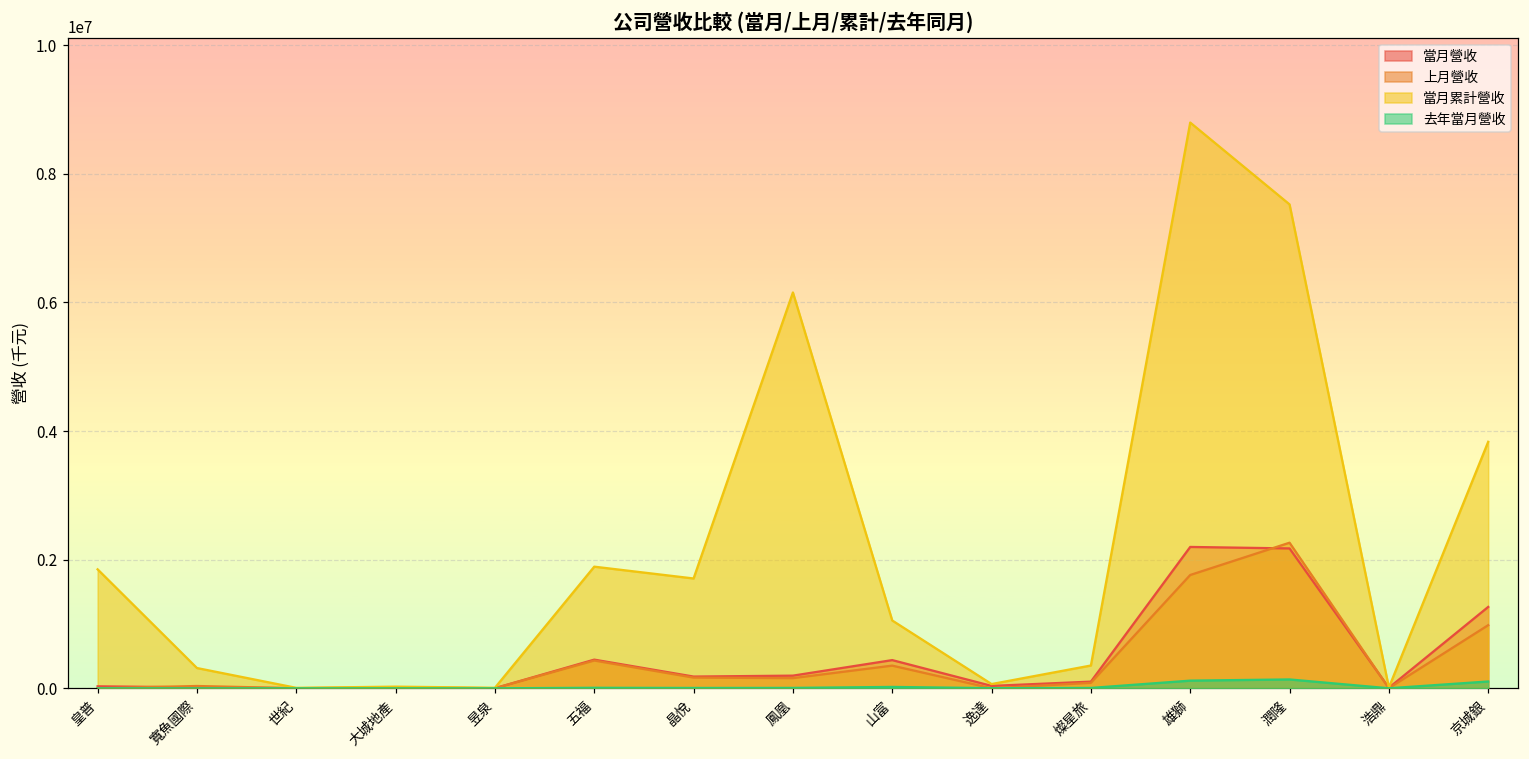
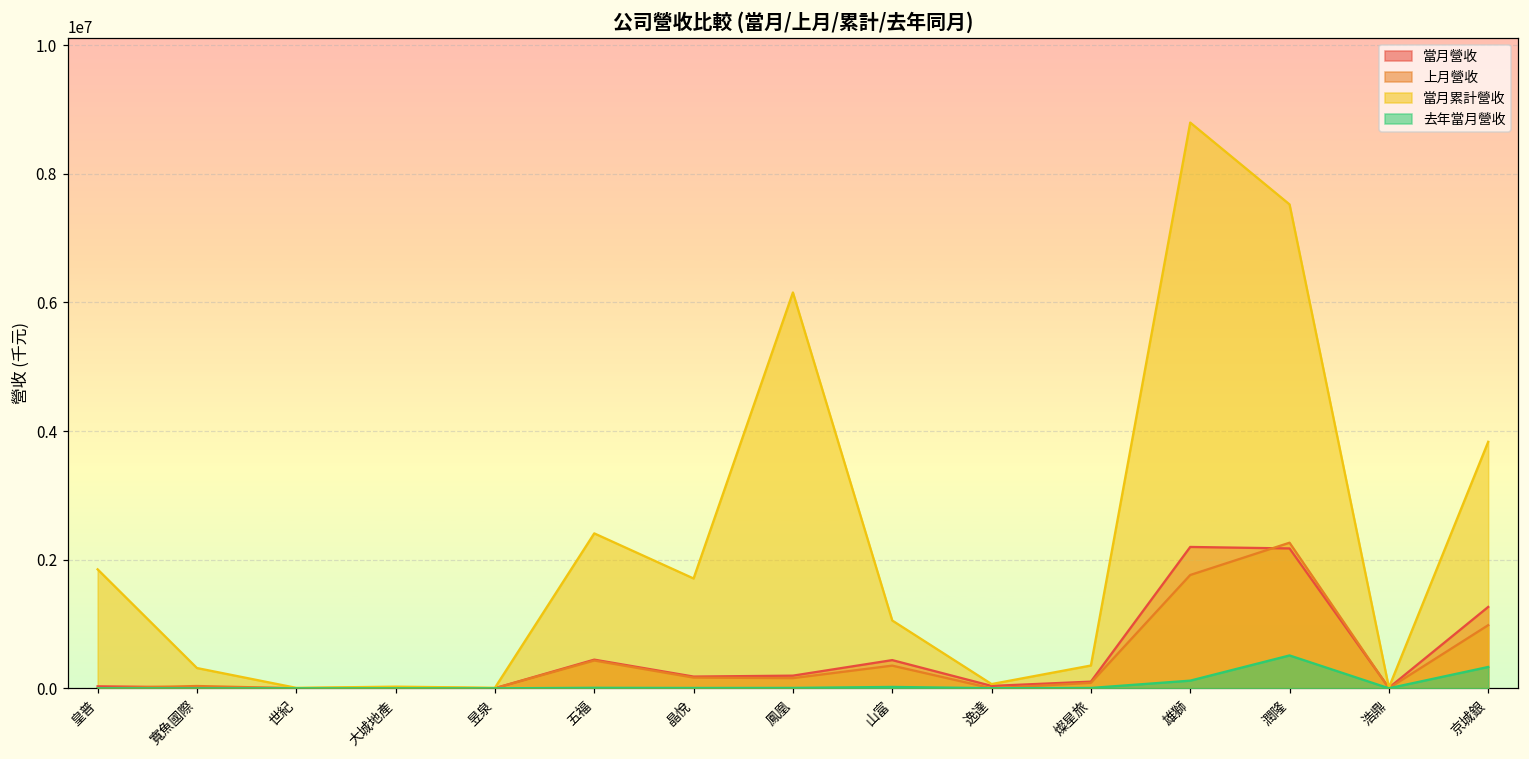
  {
    "當月累計營收": {
      "皇普": 1800000,
      "寬魚國際": 300000,
-     "五福": 1900000,
+     "五福": 2400000,
      "晶悅": 1700000,
      "鳳凰": 6200000,
      "山富": 1100000,
      "燦星旅": 400000,
      "雄獅": 8800000,
      "潤隆": 7500000,
      "京城銀": 3800000
    },
    "去年當月營收": {
      "五福": 0,
      "晶悅": 0,
      "鳳凰": 0,
      "山富": 0,
      "燦星旅": 0,
      "雄獅": 100000,
-     "潤隆": 100000,
-     "京城銀": 100000
+     "潤隆": 500000,
+     "京城銀": 300000
    }
  }
